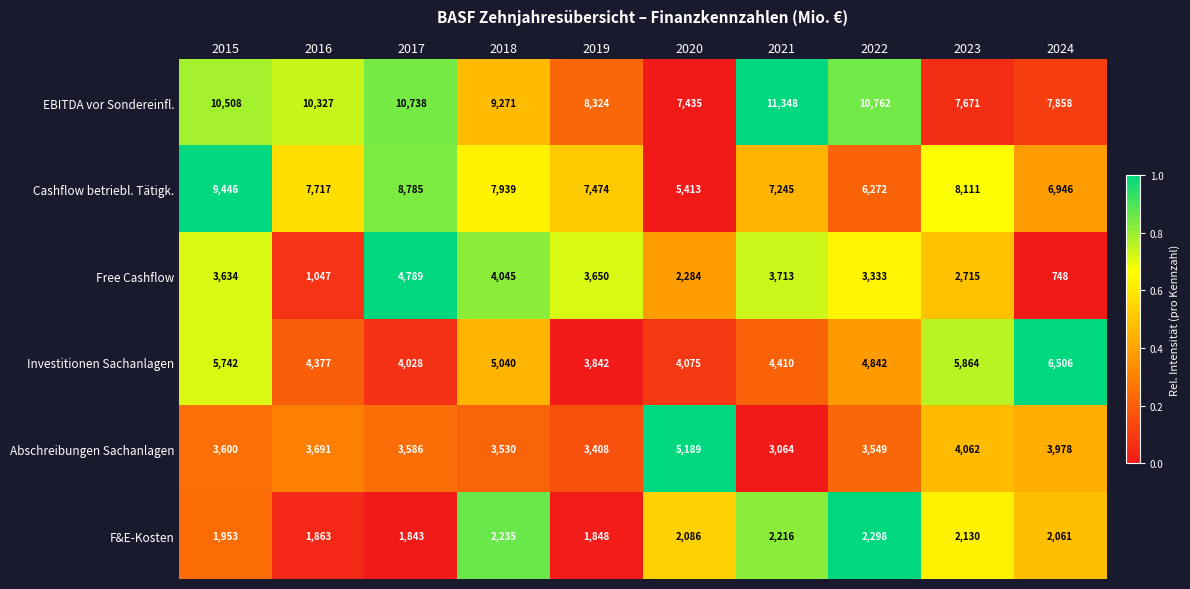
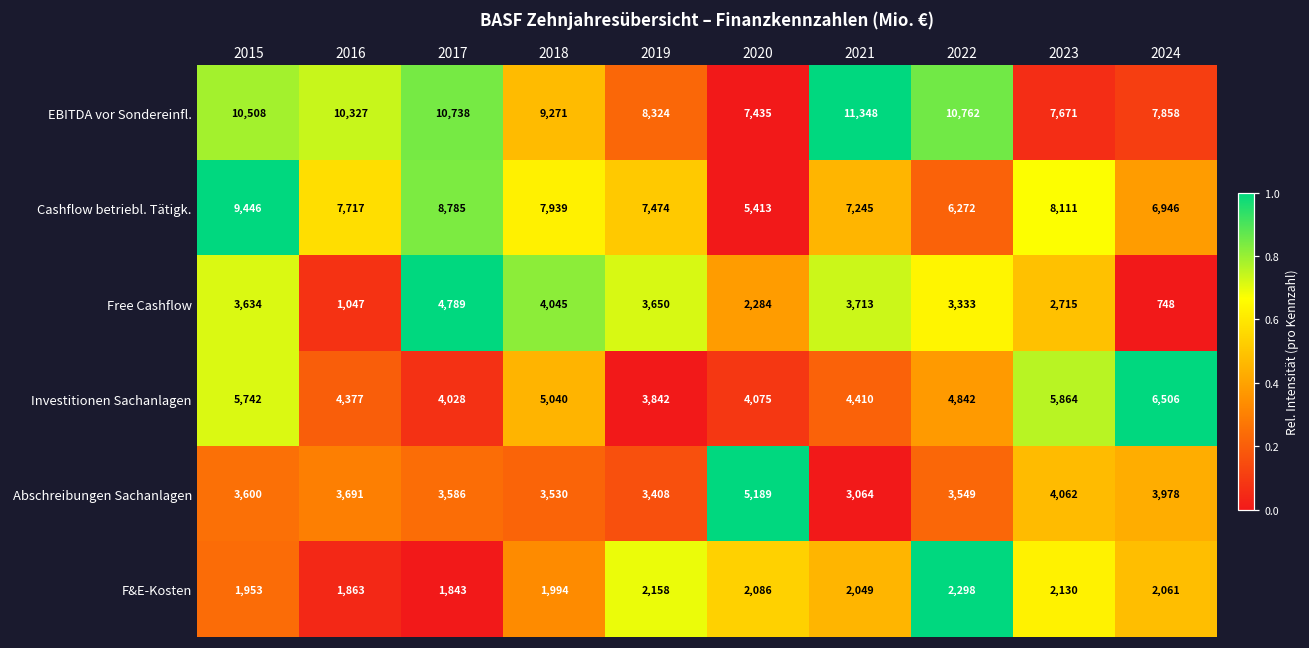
  {
    "EBITDA vor Sondereinfl.": {
      "2015": "10,508",
      "2016": "10,327",
      "2017": "10,738",
      "2018": "9,271",
      "2019": "8,324",
      "2020": "7,435",
      "2021": "11,348",
      "2022": "10,762",
      "2023": "7,671",
      "2024": "7,858"
    },
    "Cashflow betriebl. Tätigk.": {
      "2015": "9,446",
      "2016": "7,717",
      "2017": "8,785",
      "2018": "7,939",
      "2019": "7,474",
      "2020": "5,413",
      "2021": "7,245",
      "2022": "6,272",
      "2023": "8,111",
      "2024": "6,946"
    },
    "Free Cashflow": {
      "2015": "3,634",
      "2016": "1,047",
      "2017": "4,789",
      "2018": "4,045",
      "2019": "3,650",
      "2020": "2,284",
      "2021": "3,713",
      "2022": "3,333",
      "2023": "2,715",
      "2024": "748"
    },
    "Investitionen Sachanlagen": {
      "2015": "5,742",
      "2016": "4,377",
      "2017": "4,028",
      "2018": "5,040",
      "2019": "3,842",
      "2020": "4,075",
      "2021": "4,410",
      "2022": "4,842",
      "2023": "5,864",
      "2024": "6,506"
    },
    "Abschreibungen Sachanlagen": {
      "2015": "3,600",
      "2016": "3,691",
      "2017": "3,586",
      "2018": "3,530",
      "2019": "3,408",
      "2020": "5,189",
      "2021": "3,064",
      "2022": "3,549",
      "2023": "4,062",
      "2024": "3,978"
    },
    "F&E-Kosten": {
      "2015": "1,953",
      "2016": "1,863",
      "2017": "1,843",
-     "2018": "2,235",
-     "2019": "1,848",
+     "2018": "1,994",
+     "2019": "2,158",
      "2020": "2,086",
-     "2021": "2,216",
+     "2021": "2,049",
      "2022": "2,298",
      "2023": "2,130",
      "2024": "2,061"
    }
  }
